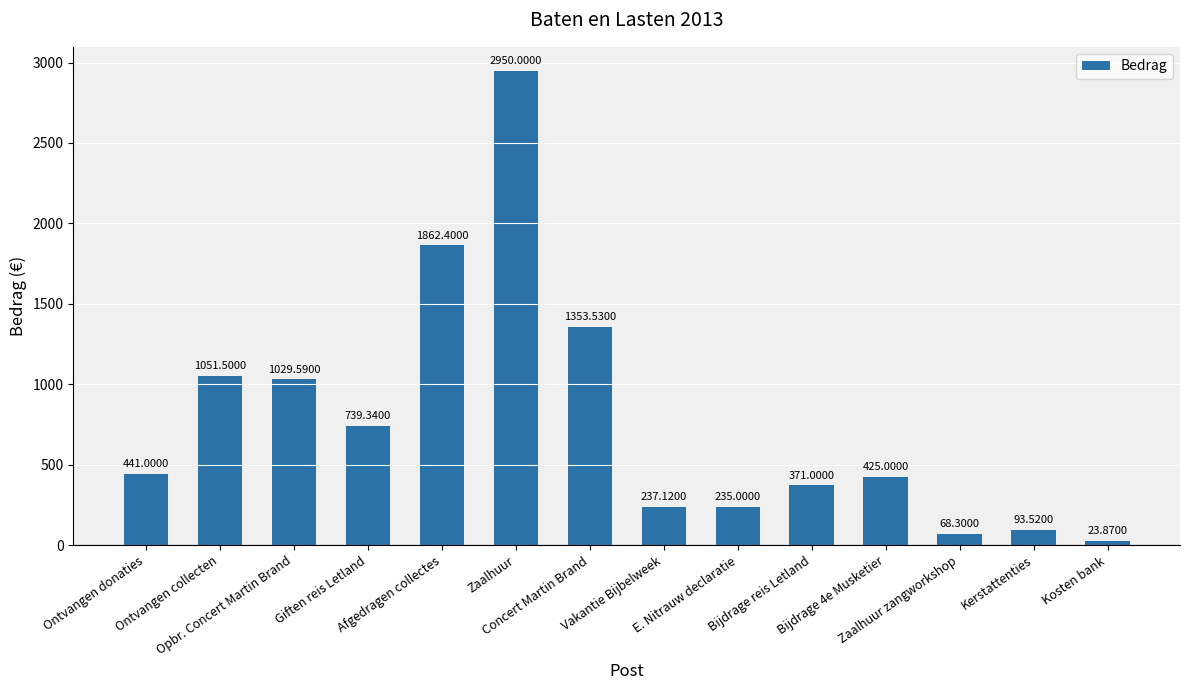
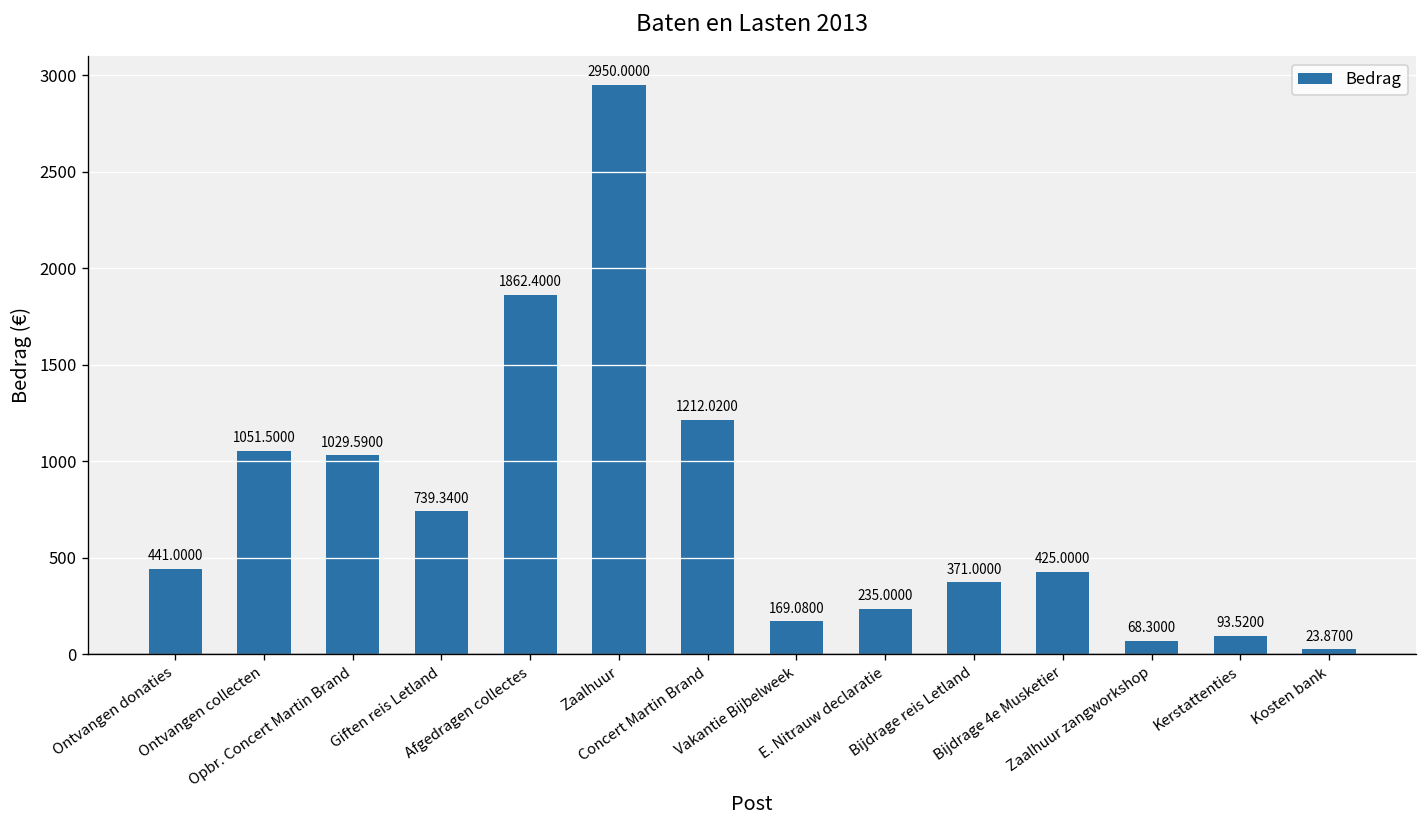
  {
    "Ontvangen donaties": 441.0000,
    "Ontvangen collecten": 1051.5000,
    "Opbr. Concert Martin Brand": 1029.5900,
    "Giften reis Letland": 739.3400,
    "Afgedragen collectes": 1862.4000,
    "Zaalhuur": 2950.0000,
-   "Concert Martin Brand": 1353.5300,
-   "Vakantie Bijbelweek": 237.1200,
+   "Concert Martin Brand": 1212.0200,
+   "Vakantie Bijbelweek": 169.0800,
    "E. Nitrauw declaratie": 235.0000,
    "Bijdrage reis Letland": 371.0000,
    "Bijdrage 4e Musketier": 425.0000,
    "Zaalhuur zangworkshop": 68.3000,
    "Kerstattenties": 93.5200,
    "Kosten bank": 23.8700
  }
